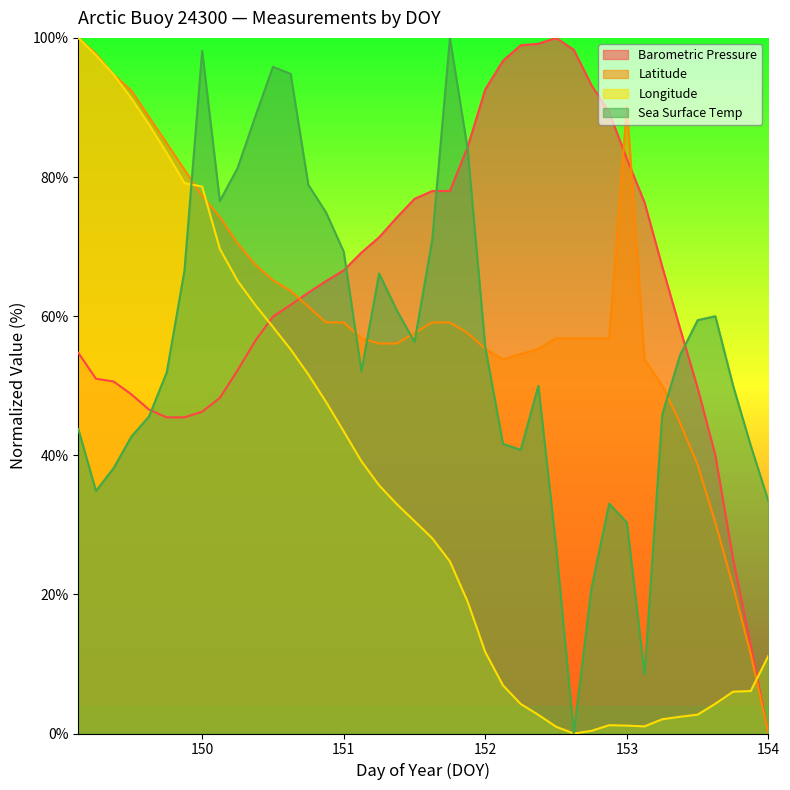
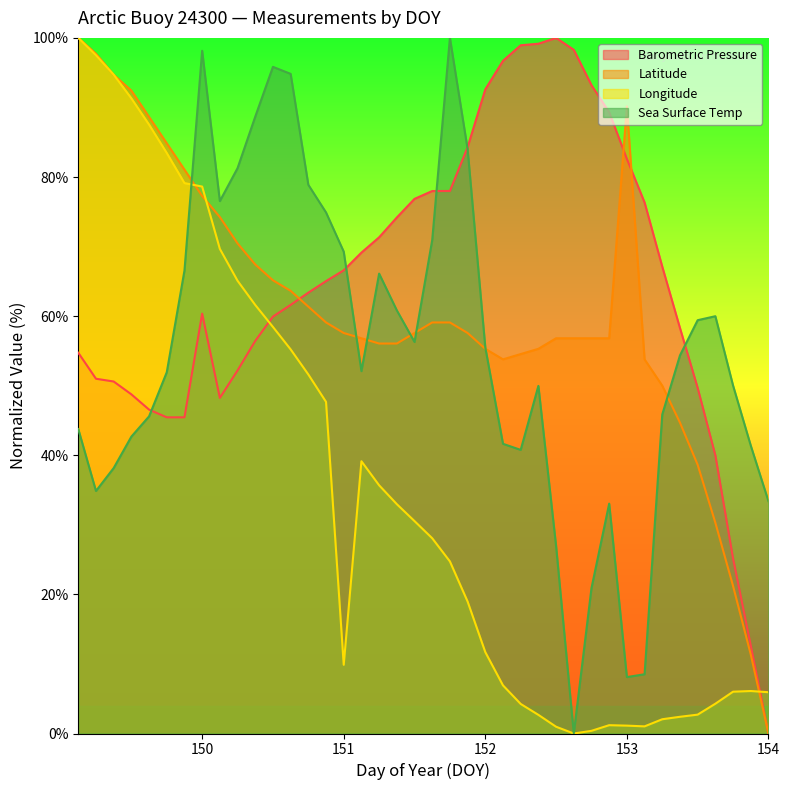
  {
    "Barometric Pressure": {
-     "150": "46%",
+     "150": "60%",
      "151": "67%",
      "152": "93%",
      "153": "83%"
    },
    "Latitude": {
      "150": "77%",
-     "151": "59%"
+     "151": "58%"
    },
    "Longitude": {
      "150": "79%",
-     "151": "43%",
+     "151": "10%",
      "152": "12%",
-     "154": "11%"
+     "154": "6%"
    },
    "Sea Surface Temp": {
      "150": "98%",
      "151": "69%",
-     "153": "30%",
+     "153": "8%",
      "154": "33%"
    }
  }
